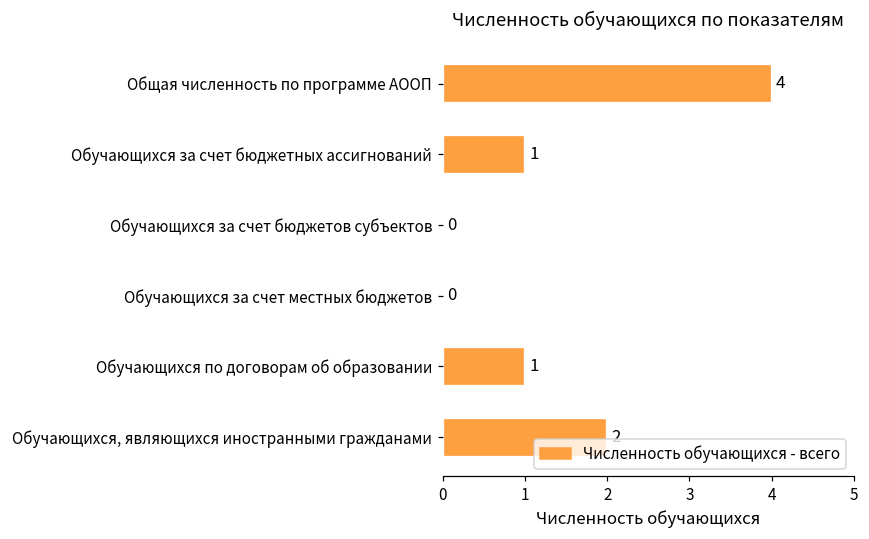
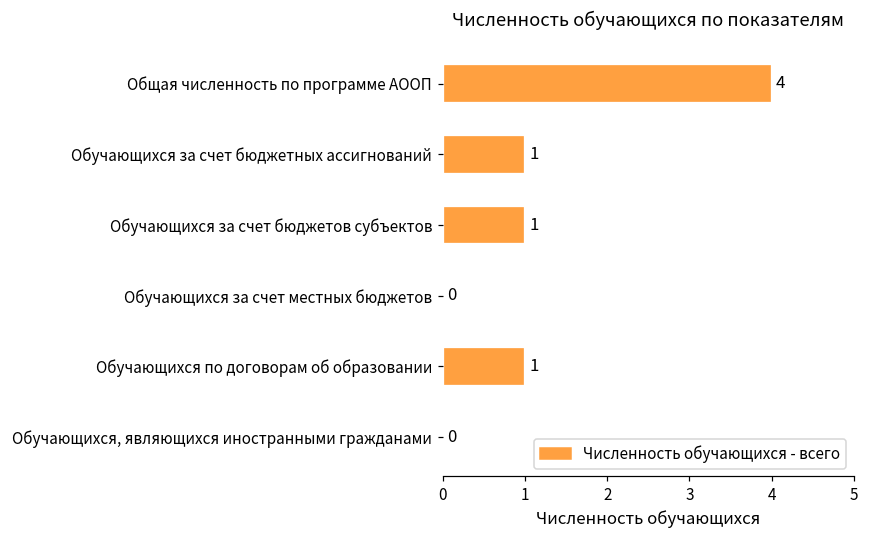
  {
    "Общая численность по программе АООП": 4,
    "Обучающихся за счет бюджетных ассигнований": 1,
-   "Обучающихся за счет бюджетов субъектов": 0,
+   "Обучающихся за счет бюджетов субъектов": 1,
    "Обучающихся за счет местных бюджетов": 0,
    "Обучающихся по договорам об образовании": 1,
-   "Обучающихся, являющихся иностранными гражданами": 2
+   "Обучающихся, являющихся иностранными гражданами": 0
  }
